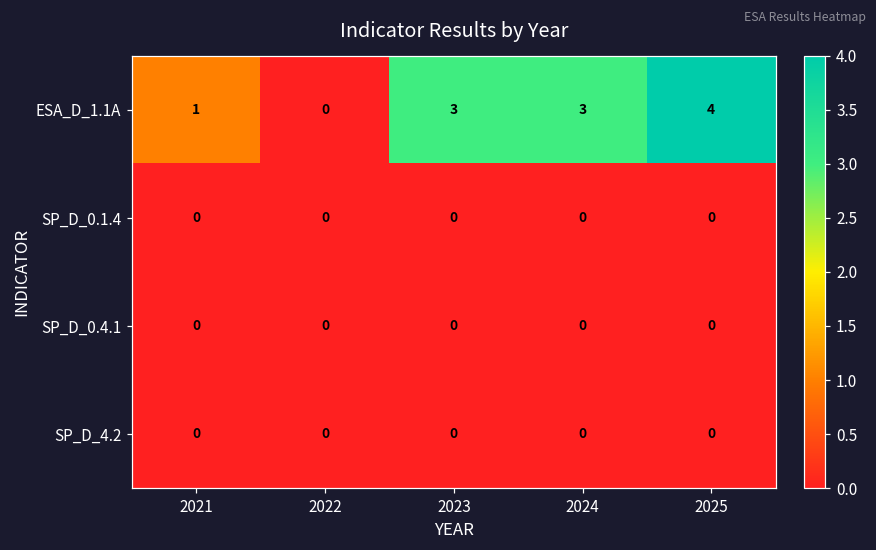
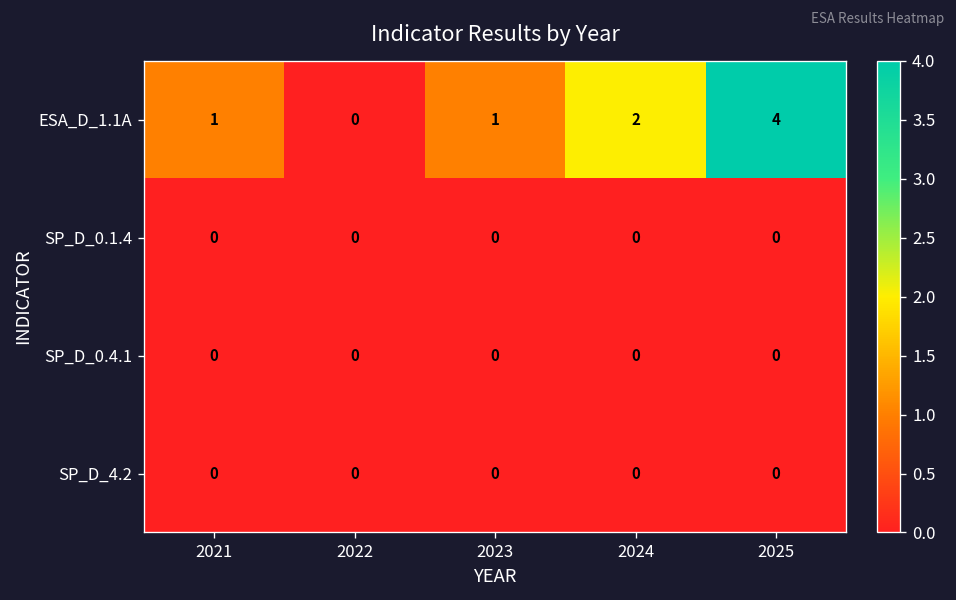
  {
    "ESA_D_1.1A": {
      "2021": 1,
      "2022": 0,
-     "2023": 3,
-     "2024": 3,
+     "2023": 1,
+     "2024": 2,
      "2025": 4
    },
    "SP_D_0.1.4": {
      "2021": 0,
      "2022": 0,
      "2023": 0,
      "2024": 0,
      "2025": 0
    },
    "SP_D_0.4.1": {
      "2021": 0,
      "2022": 0,
      "2023": 0,
      "2024": 0,
      "2025": 0
    },
    "SP_D_4.2": {
      "2021": 0,
      "2022": 0,
      "2023": 0,
      "2024": 0,
      "2025": 0
    }
  }
